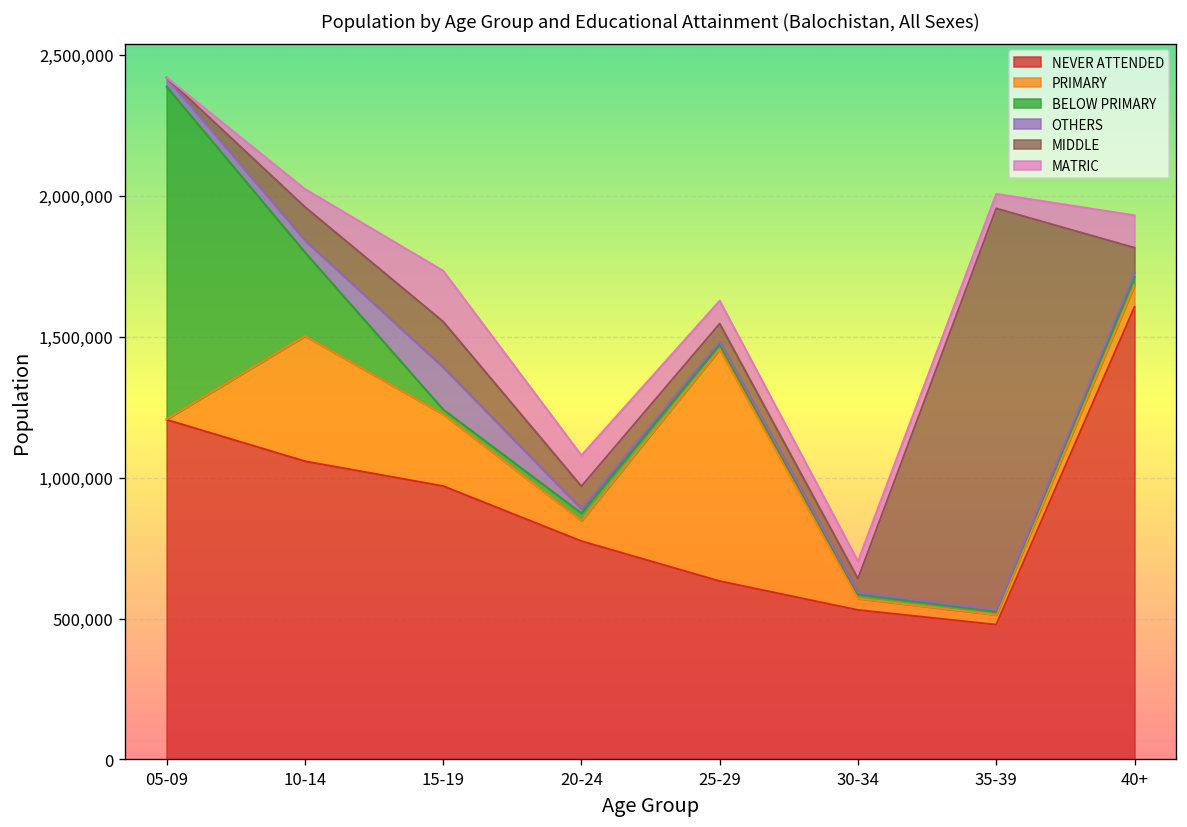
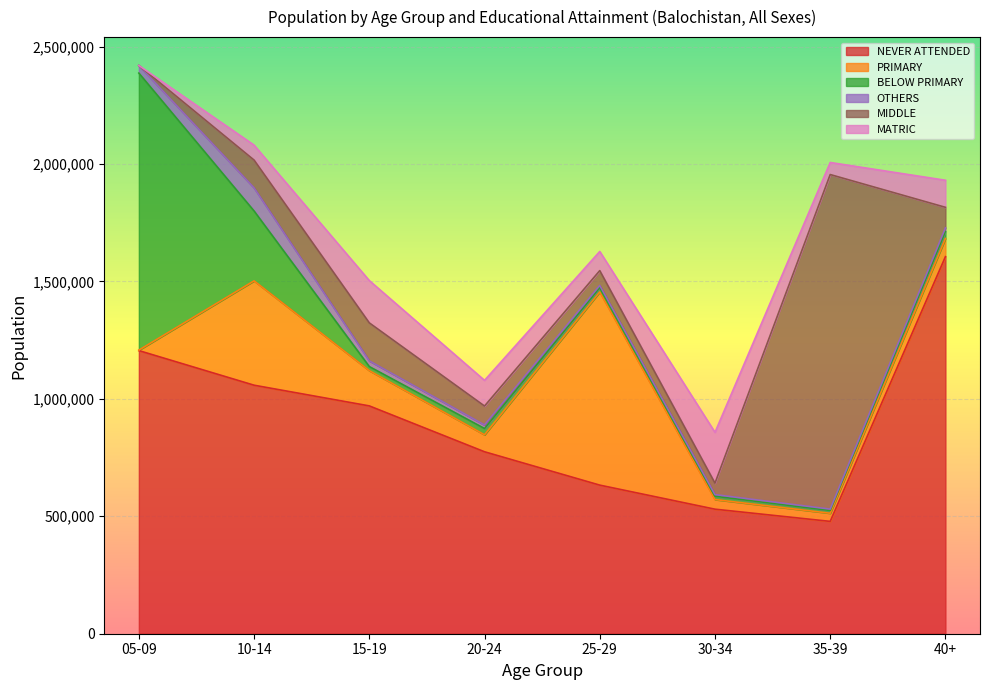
  {
    "NEVER ATTENDED": {
      "10-14": "1,060,000",
      "15-19": "970,000",
      "20-24": "770,000",
      "25-29": "630,000",
      "30-34": "530,000",
      "35-39": "480,000",
      "40+": "1,610,000"
    },
    "PRIMARY": {
      "10-14": "440,000",
-     "15-19": "250,000",
+     "15-19": "150,000",
      "20-24": "70,000",
      "25-29": "820,000",
      "30-34": "40,000",
      "35-39": "30,000",
      "40+": "80,000"
    },
    "BELOW PRIMARY": {
      "05-09": "1,180,000",
      "10-14": "300,000",
      "15-19": "20,000",
      "20-24": "30,000",
      "40+": "30,000"
    },
    "OTHERS": {
-     "10-14": "40,000",
-     "15-19": "150,000",
+     "10-14": "100,000",
+     "15-19": "20,000",
      "20-24": "20,000",
      "40+": "20,000"
    },
    "MIDDLE": {
      "10-14": "120,000",
      "15-19": "160,000",
      "20-24": "80,000",
      "25-29": "60,000",
      "30-34": "50,000",
      "35-39": "1,420,000",
      "40+": "90,000"
    },
    "MATRIC": {
      "10-14": "60,000",
      "15-19": "180,000",
      "20-24": "110,000",
      "25-29": "80,000",
-     "30-34": "60,000",
+     "30-34": "220,000",
      "35-39": "50,000",
      "40+": "120,000"
    }
  }
